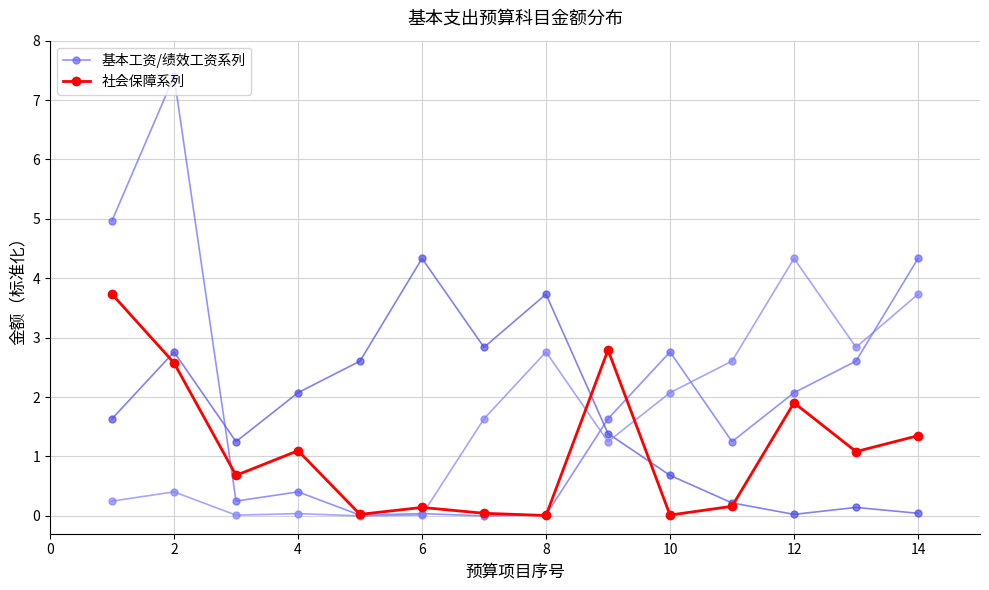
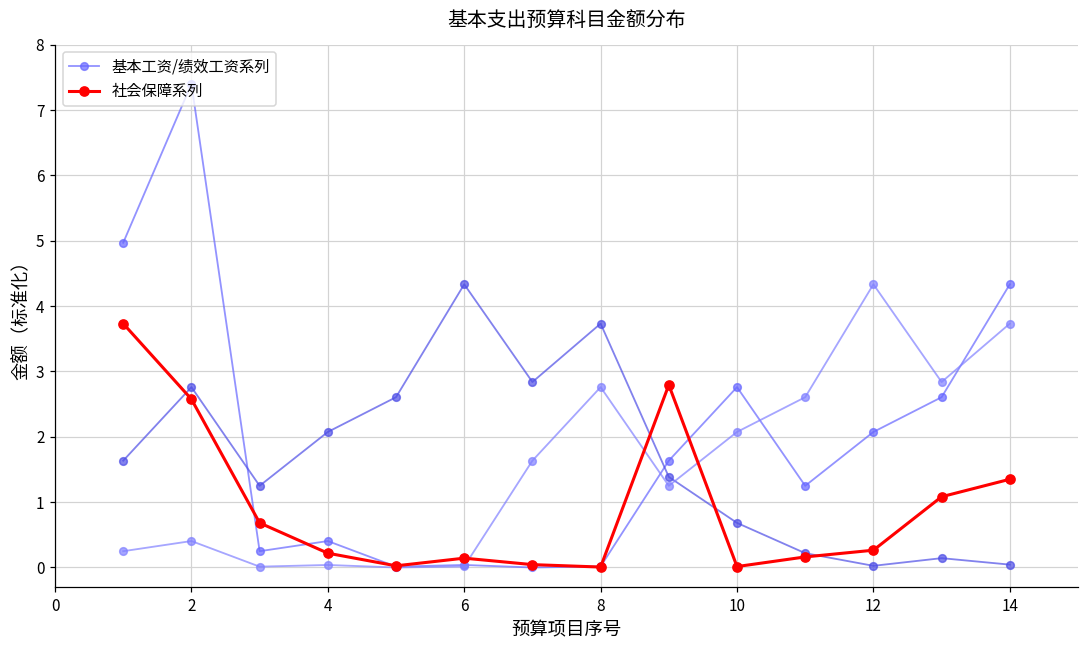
  {
    "社会保障系列": {
      "2": 2.6,
-     "4": 1.1,
+     "4": 0.2,
      "6": 0.1,
      "10": 0.0,
-     "12": 1.9,
+     "12": 0.3,
      "14": 1.4
    }
  }
